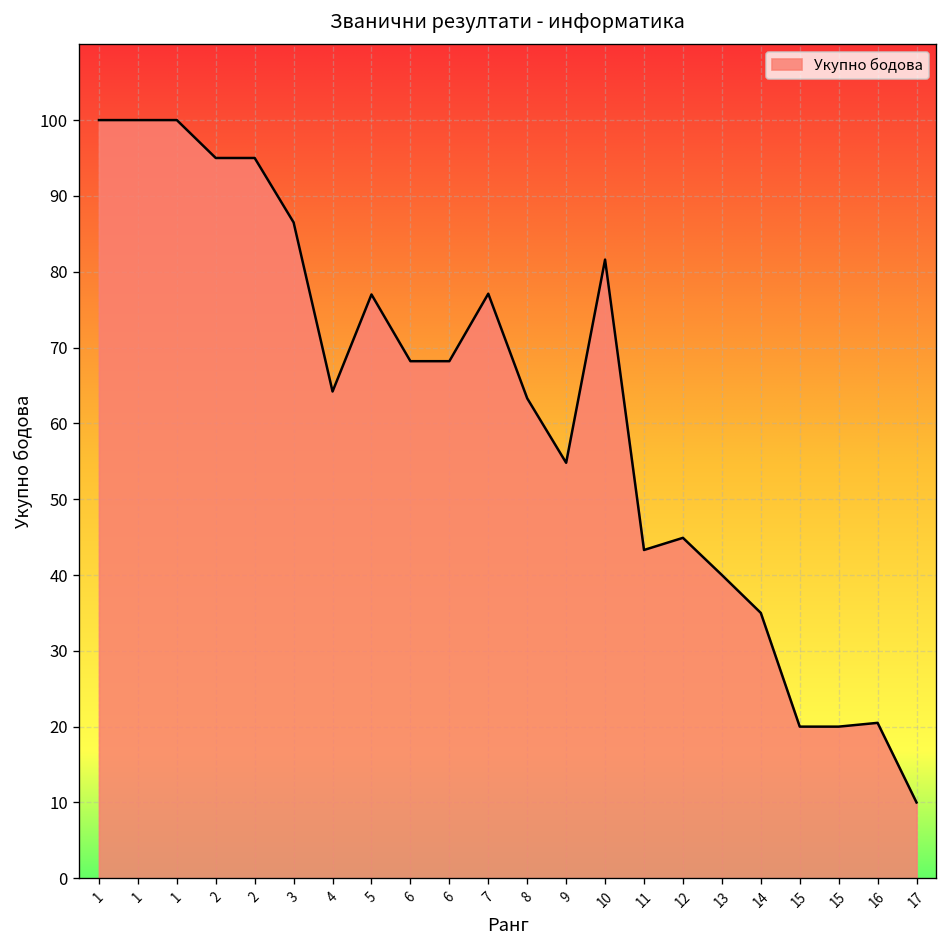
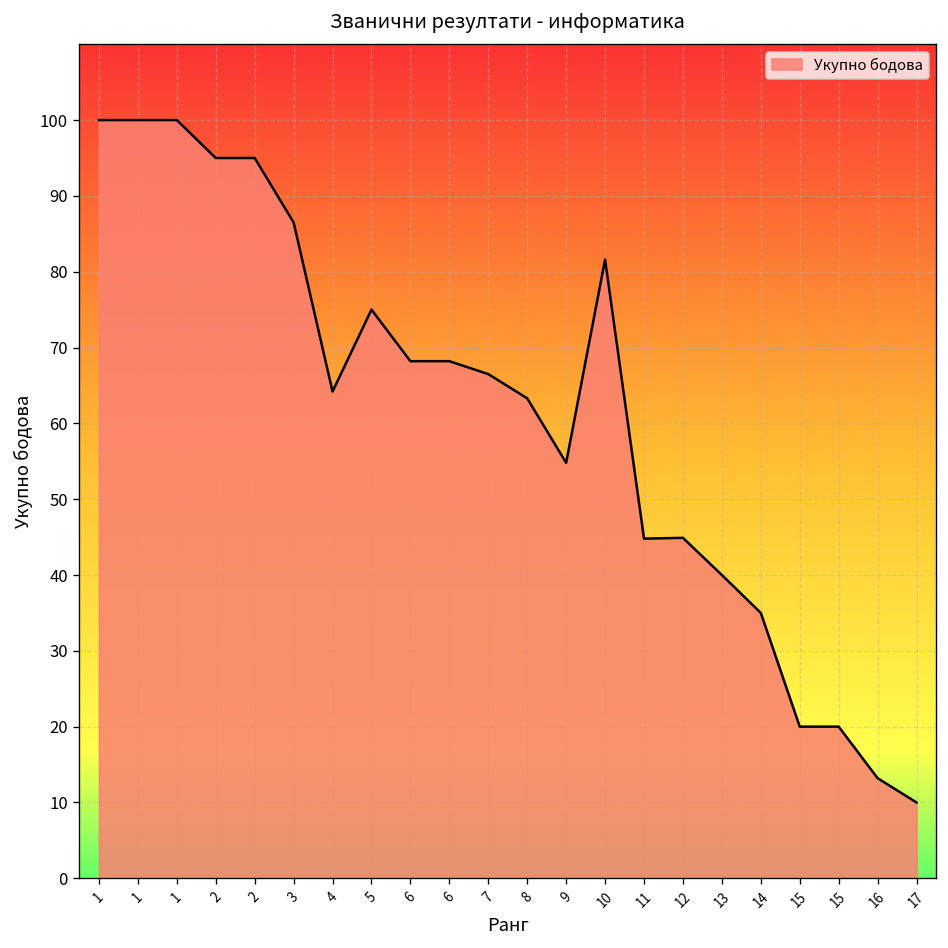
  {
    "3": 87,
    "4": 64,
-   "5": 77,
-   "7": 77,
+   "5": 75,
+   "7": 67,
    "8": 63,
    "9": 55,
    "10": 82,
-   "11": 43,
+   "11": 45,
    "12": 45,
    "13": 40,
    "14": 35,
-   "16": 21,
+   "16": 13,
    "17": 10
  }
